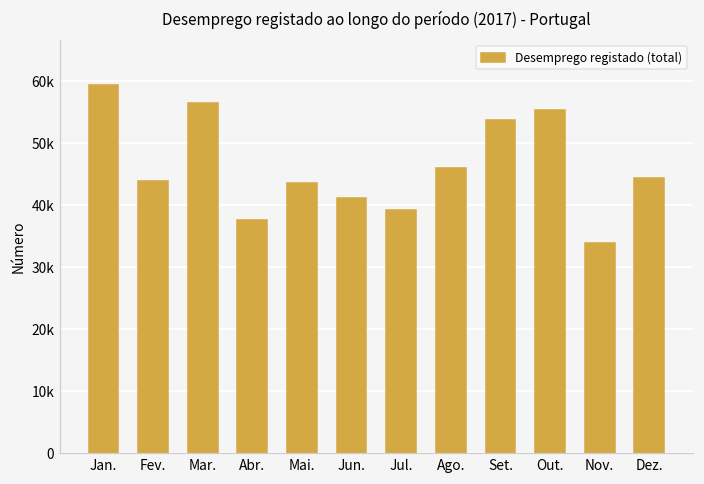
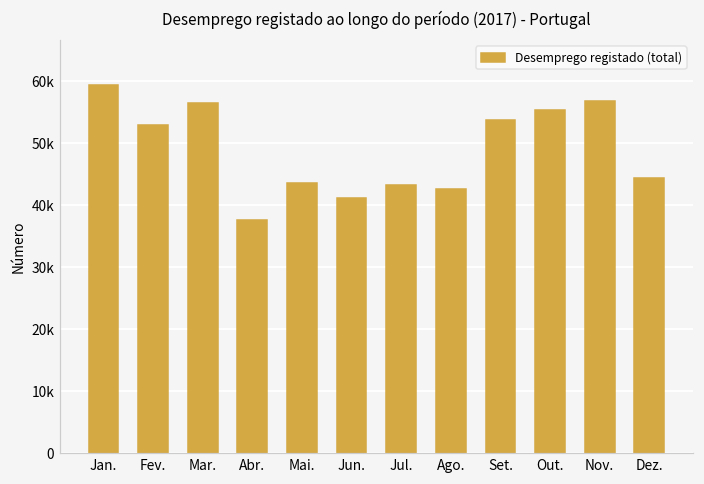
  {
    "Jan.": 60000,
-   "Fev.": 44000,
+   "Fev.": 53000,
    "Mar.": 57000,
    "Abr.": 38000,
    "Mai.": 44000,
    "Jun.": 41000,
-   "Jul.": 39000,
-   "Ago.": 46000,
+   "Jul.": 43000,
+   "Ago.": 43000,
    "Set.": 54000,
    "Out.": 55000,
-   "Nov.": 34000,
+   "Nov.": 57000,
    "Dez.": 44000
  }
